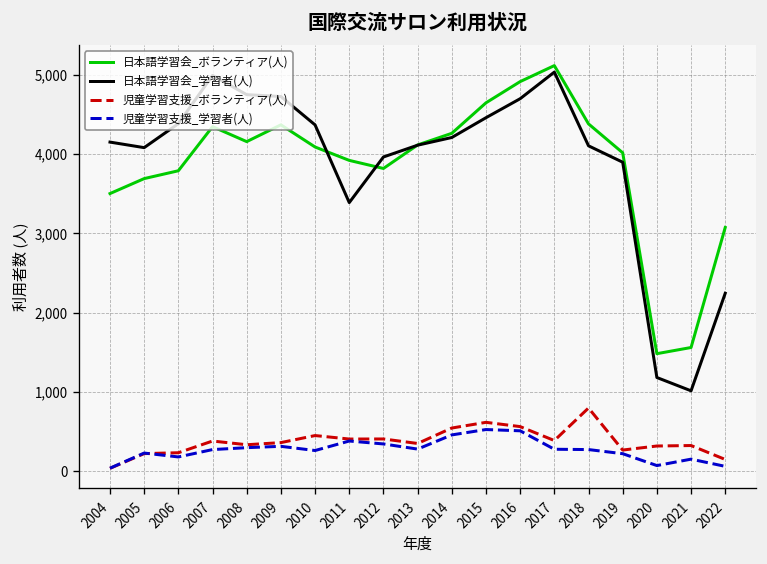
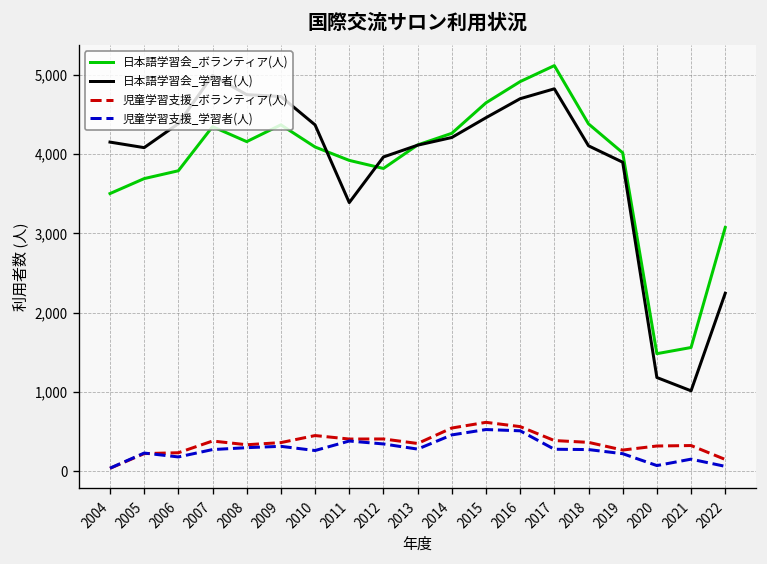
  {
    "日本語学習会_ボランティア(人)": {
      "2004": "3,500",
      "2005": "3,700",
      "2006": "3,800",
      "2008": "4,200",
      "2010": "4,100",
      "2011": "3,900",
      "2012": "3,800",
      "2014": "4,300",
      "2015": "4,700",
      "2016": "4,900",
      "2017": "5,100",
      "2018": "4,400",
      "2019": "4,000",
      "2020": "1,500",
      "2021": "1,600",
      "2022": "3,100"
    },
    "日本語学習会_学習者(人)": {
      "2004": "4,200",
      "2005": "4,100",
      "2010": "4,400",
      "2011": "3,400",
      "2012": "4,000",
      "2014": "4,200",
      "2015": "4,500",
      "2016": "4,700",
-     "2017": "5,000",
+     "2017": "4,800",
      "2018": "4,100",
      "2019": "3,900",
      "2020": "1,200",
      "2021": "1,000",
      "2022": "2,200"
    },
    "児童学習支援_ボランティア(人)": {
      "2006": "200",
      "2007": "400",
      "2009": "400",
      "2010": "400",
      "2012": "400",
      "2013": "300",
      "2014": "500",
      "2015": "600",
      "2016": "600",
      "2017": "400",
-     "2018": "800",
+     "2018": "400",
      "2019": "300",
      "2020": "300",
      "2021": "300",
      "2022": "100"
    },
    "児童学習支援_学習者(人)": {
      "2006": "200",
      "2007": "300",
      "2009": "300",
      "2010": "300",
      "2012": "300",
      "2013": "300",
      "2014": "500",
      "2015": "500",
      "2016": "500",
      "2017": "300",
      "2018": "300",
      "2019": "200",
      "2020": "100",
      "2021": "200",
      "2022": "100"
    }
  }
